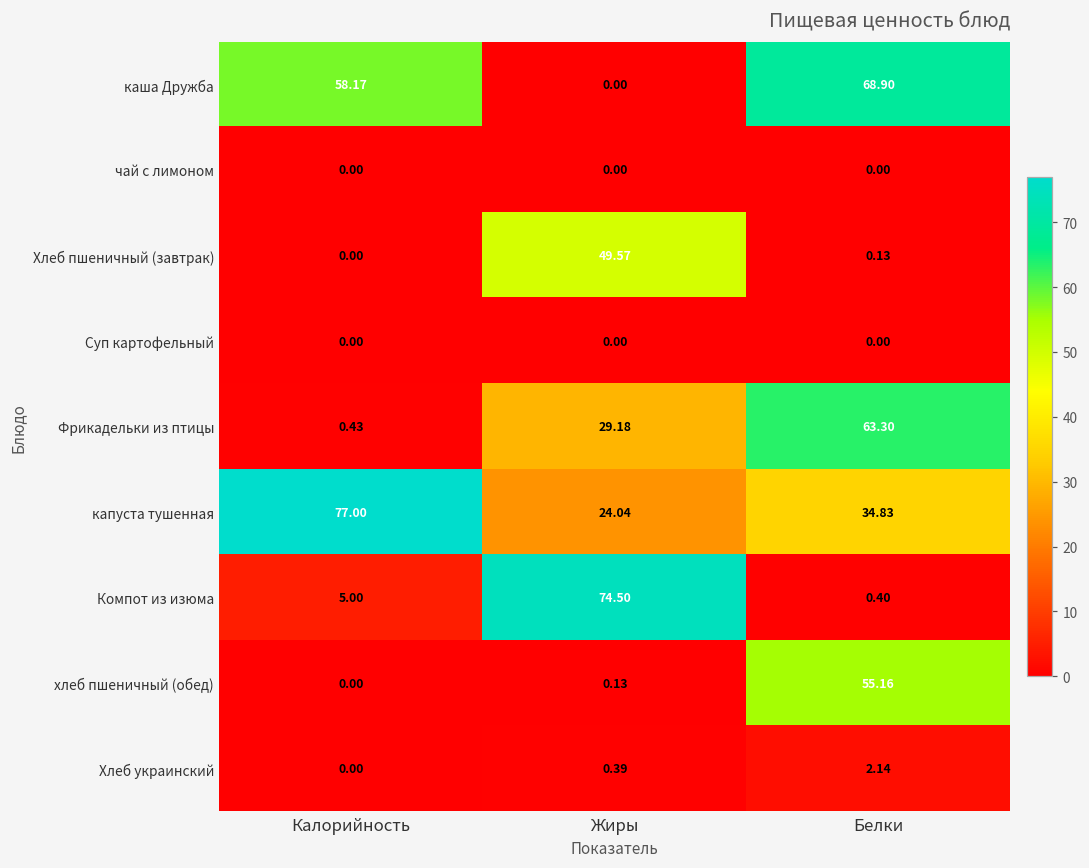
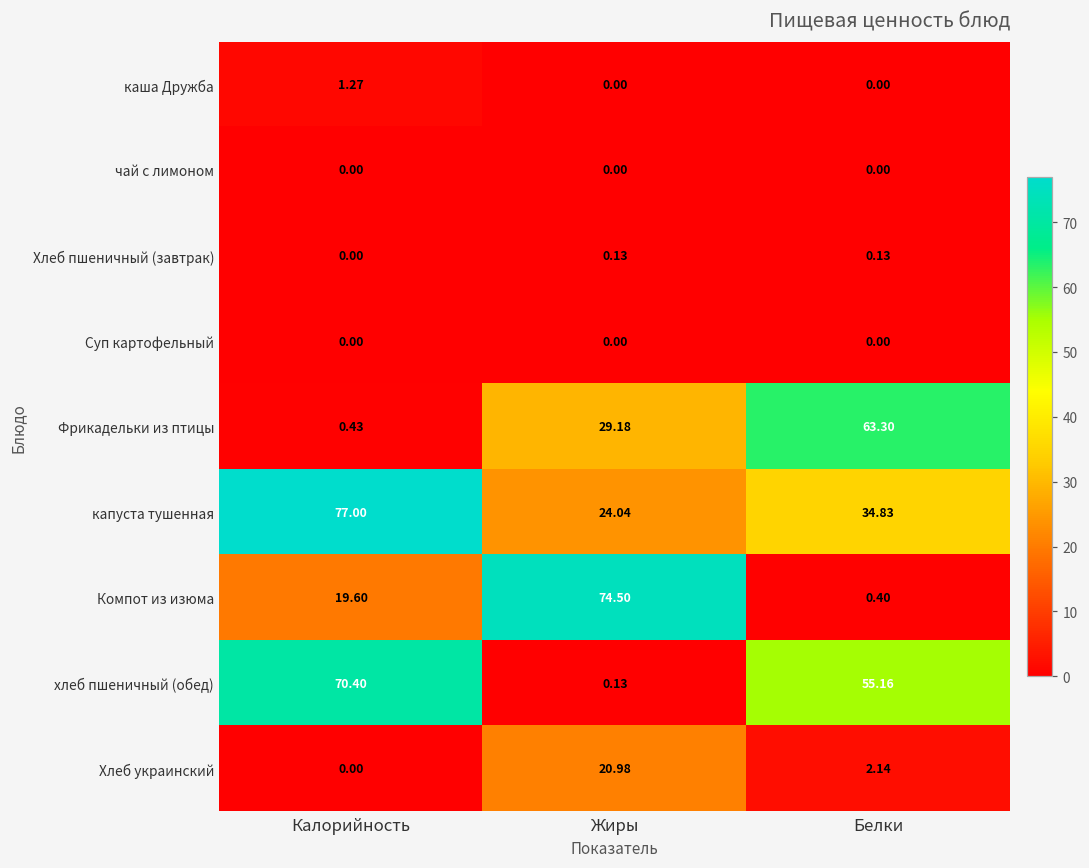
  {
    "каша Дружба": {
-     "Калорийность": 58.17,
+     "Калорийность": 1.27,
      "Жиры": 0.00,
-     "Белки": 68.90
+     "Белки": 0.00
    },
    "чай с лимоном": {
      "Калорийность": 0.00,
      "Жиры": 0.00,
      "Белки": 0.00
    },
    "Хлеб пшеничный (завтрак)": {
      "Калорийность": 0.00,
-     "Жиры": 49.57,
+     "Жиры": 0.13,
      "Белки": 0.13
    },
    "Суп картофельный": {
      "Калорийность": 0.00,
      "Жиры": 0.00,
      "Белки": 0.00
    },
    "Фрикадельки из птицы": {
      "Калорийность": 0.43,
      "Жиры": 29.18,
      "Белки": 63.30
    },
    "капуста тушенная": {
      "Калорийность": 77.00,
      "Жиры": 24.04,
      "Белки": 34.83
    },
    "Компот из изюма": {
-     "Калорийность": 5.00,
+     "Калорийность": 19.60,
      "Жиры": 74.50,
      "Белки": 0.40
    },
    "хлеб пшеничный (обед)": {
-     "Калорийность": 0.00,
+     "Калорийность": 70.40,
      "Жиры": 0.13,
      "Белки": 55.16
    },
    "Хлеб украинский": {
      "Калорийность": 0.00,
-     "Жиры": 0.39,
+     "Жиры": 20.98,
      "Белки": 2.14
    }
  }
